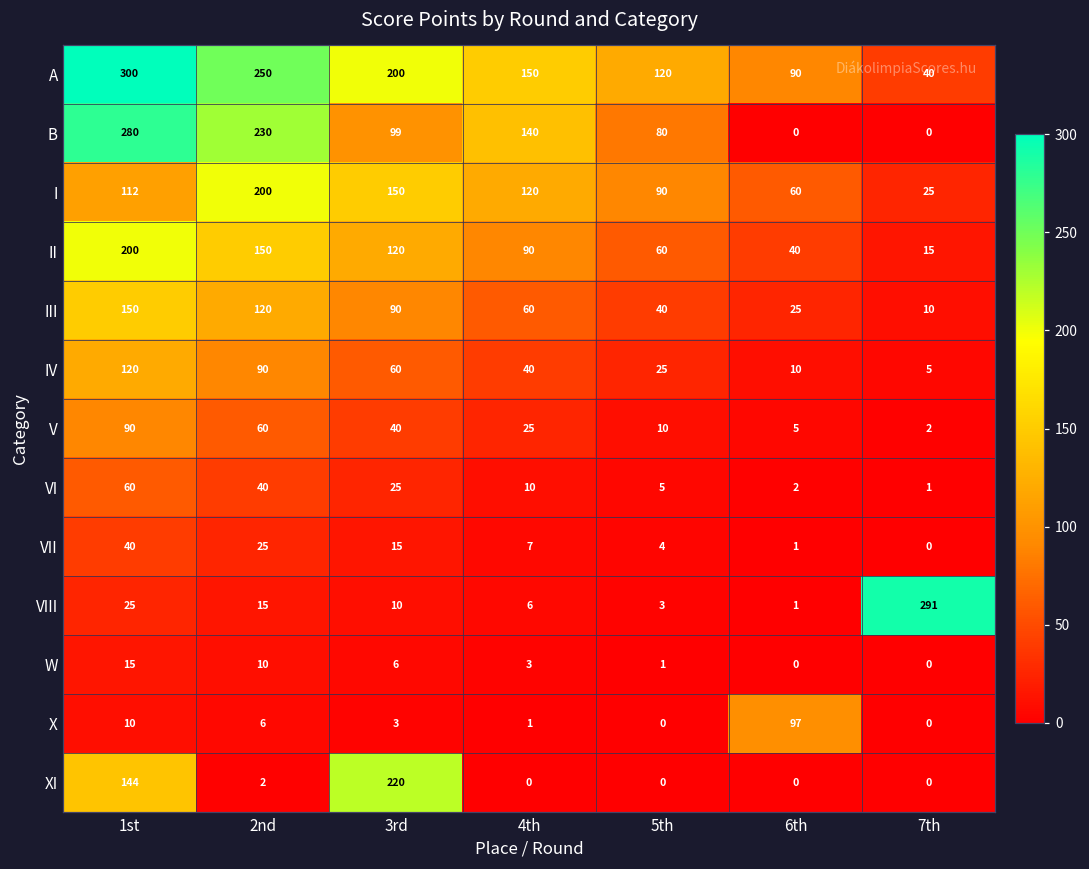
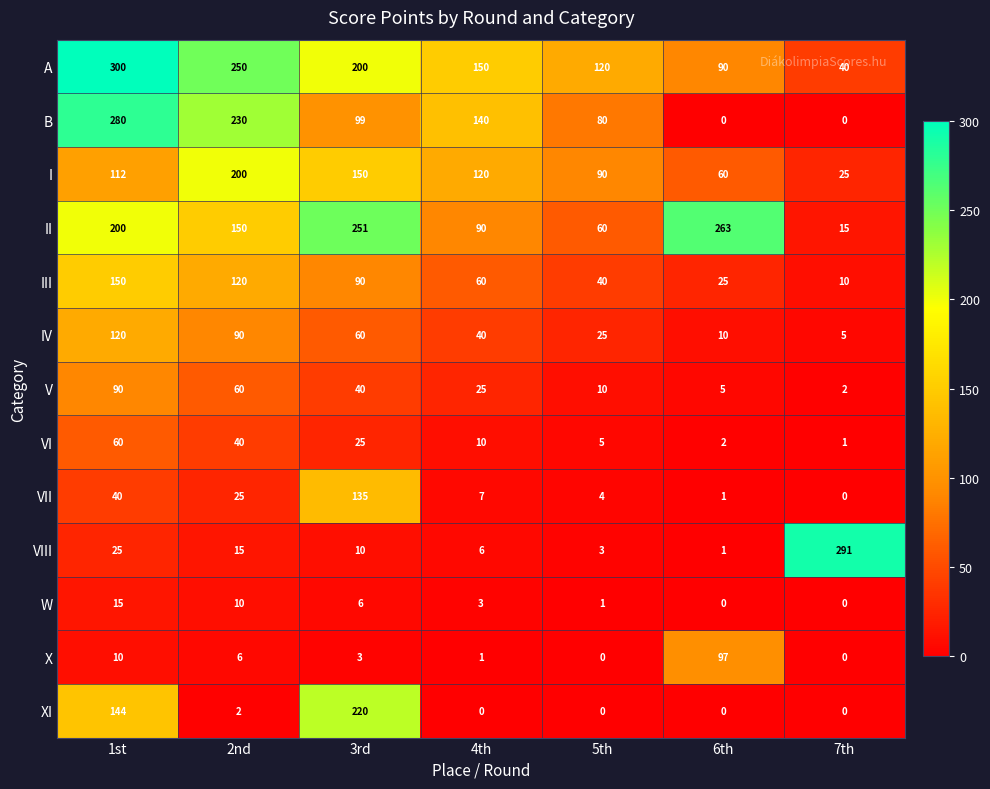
  {
    "A": {
      "1st": 300,
      "2nd": 250,
      "3rd": 200,
      "4th": 150,
      "5th": 120,
      "6th": 90
    },
    "B": {
      "1st": 280,
      "2nd": 230,
      "3rd": 99,
      "4th": 140,
      "5th": 80,
      "6th": 0,
      "7th": 0
    },
    "I": {
      "1st": 112,
      "2nd": 200,
      "3rd": 150,
      "4th": 120,
      "5th": 90,
      "6th": 60,
      "7th": 25
    },
    "II": {
      "1st": 200,
      "2nd": 150,
-     "3rd": 120,
+     "3rd": 251,
      "4th": 90,
      "5th": 60,
-     "6th": 40,
+     "6th": 263,
      "7th": 15
    },
    "III": {
      "1st": 150,
      "2nd": 120,
      "3rd": 90,
      "4th": 60,
      "5th": 40,
      "6th": 25,
      "7th": 10
    },
    "IV": {
      "1st": 120,
      "2nd": 90,
      "3rd": 60,
      "4th": 40,
      "5th": 25,
      "6th": 10,
      "7th": 5
    },
    "V": {
      "1st": 90,
      "2nd": 60,
      "3rd": 40,
      "4th": 25,
      "5th": 10,
      "6th": 5,
      "7th": 2
    },
    "VI": {
      "1st": 60,
      "2nd": 40,
      "3rd": 25,
      "4th": 10,
      "5th": 5,
      "6th": 2,
      "7th": 1
    },
    "VII": {
      "1st": 40,
      "2nd": 25,
-     "3rd": 15,
+     "3rd": 135,
      "4th": 7,
      "5th": 4,
      "6th": 1,
      "7th": 0
    },
    "VIII": {
      "1st": 25,
      "2nd": 15,
      "3rd": 10,
      "4th": 6,
      "5th": 3,
      "6th": 1,
      "7th": 291
    },
    "W": {
      "1st": 15,
      "2nd": 10,
      "3rd": 6,
      "4th": 3,
      "5th": 1,
      "6th": 0,
      "7th": 0
    },
    "X": {
      "1st": 10,
      "2nd": 6,
      "3rd": 3,
      "4th": 1,
      "5th": 0,
      "6th": 97,
      "7th": 0
    },
    "XI": {
      "1st": 144,
      "2nd": 2,
      "3rd": 220,
      "4th": 0,
      "5th": 0,
      "6th": 0,
      "7th": 0
    }
  }
